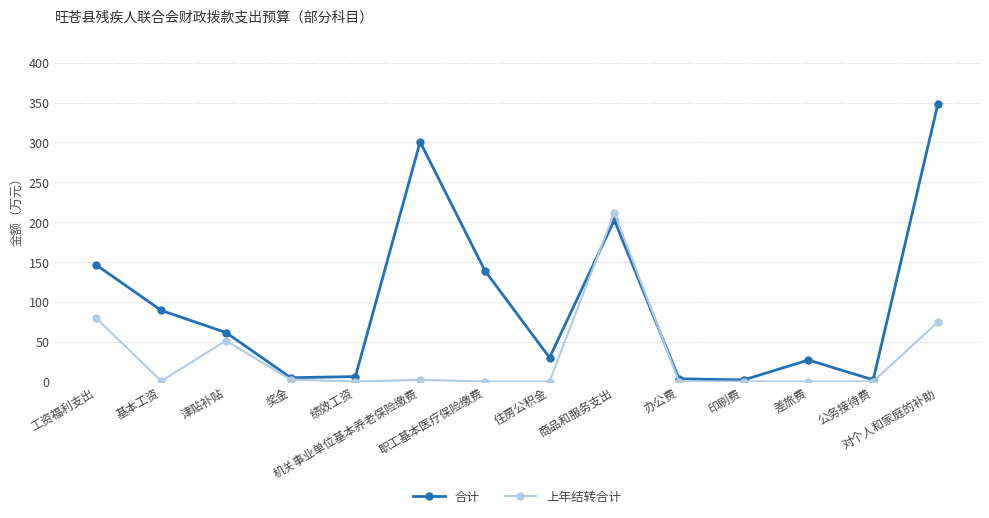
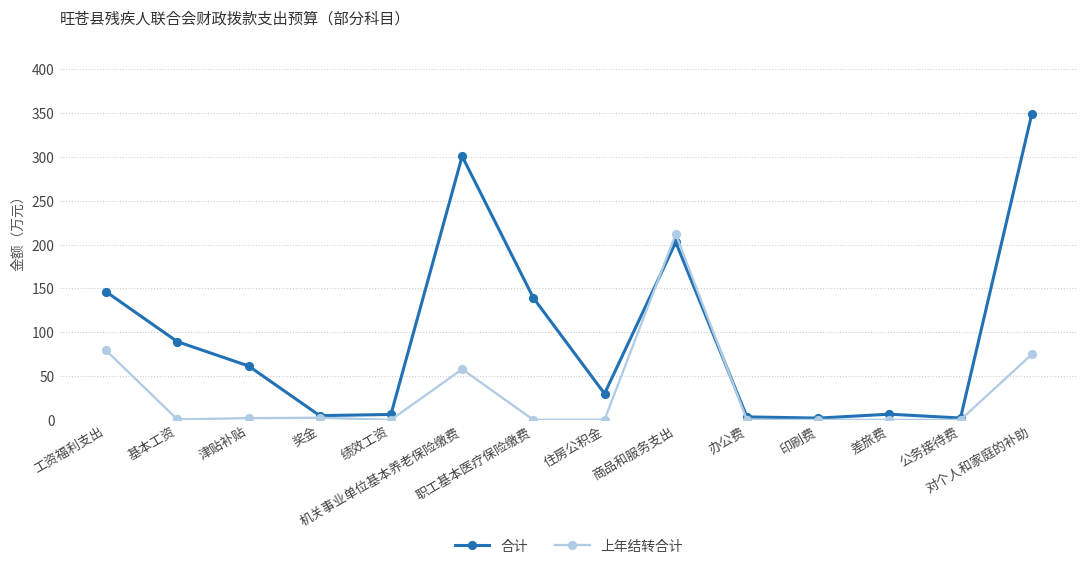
  {
    "合计": {
      "工资福利支出": 150,
      "基本工资": 90,
      "津贴补贴": 60,
      "绩效工资": 10,
      "机关事业单位基本养老保险缴费": 300,
      "职工基本医疗保险缴费": 140,
      "住房公积金": 30,
      "商品和服务支出": 200,
      "办公费": 0,
-     "差旅费": 30,
+     "差旅费": 10,
      "对个人和家庭的补助": 350
    },
    "上年结转合计": {
      "工资福利支出": 80,
      "基本工资": 0,
-     "津贴补贴": 50,
+     "津贴补贴": 0,
      "绩效工资": 0,
-     "机关事业单位基本养老保险缴费": 0,
+     "机关事业单位基本养老保险缴费": 60,
      "职工基本医疗保险缴费": 0,
      "住房公积金": 0,
      "商品和服务支出": 210,
      "办公费": 0,
      "差旅费": 0,
      "对个人和家庭的补助": 70
    }
  }
